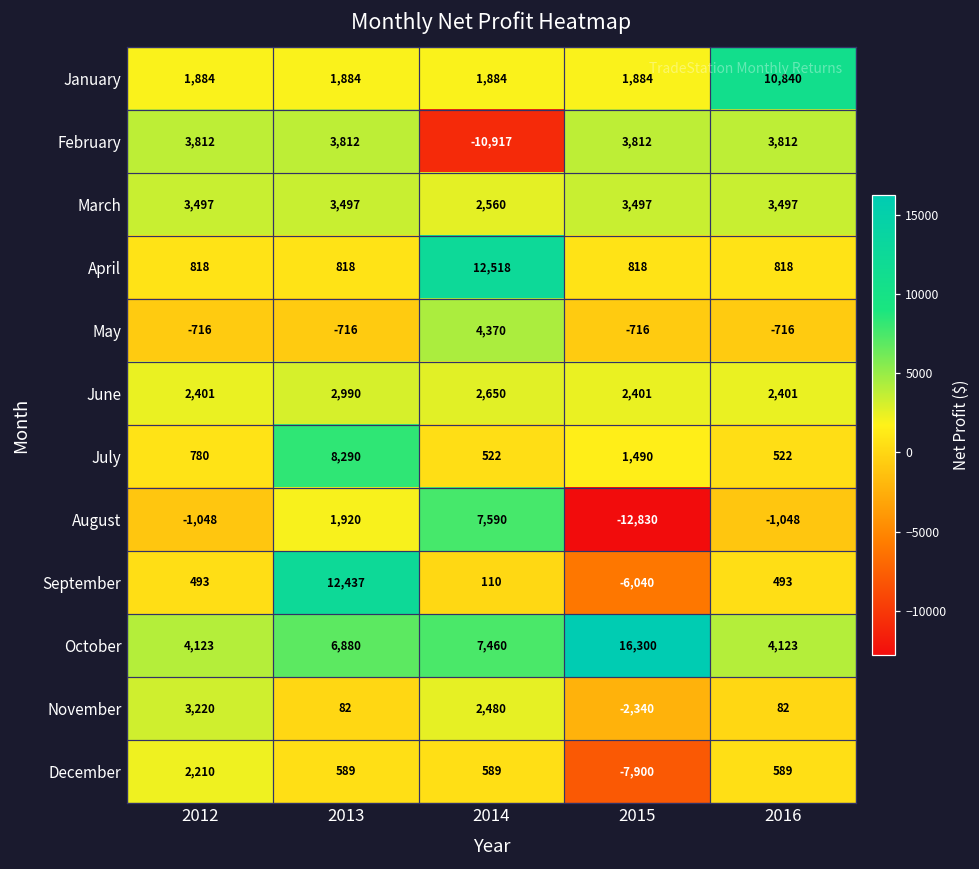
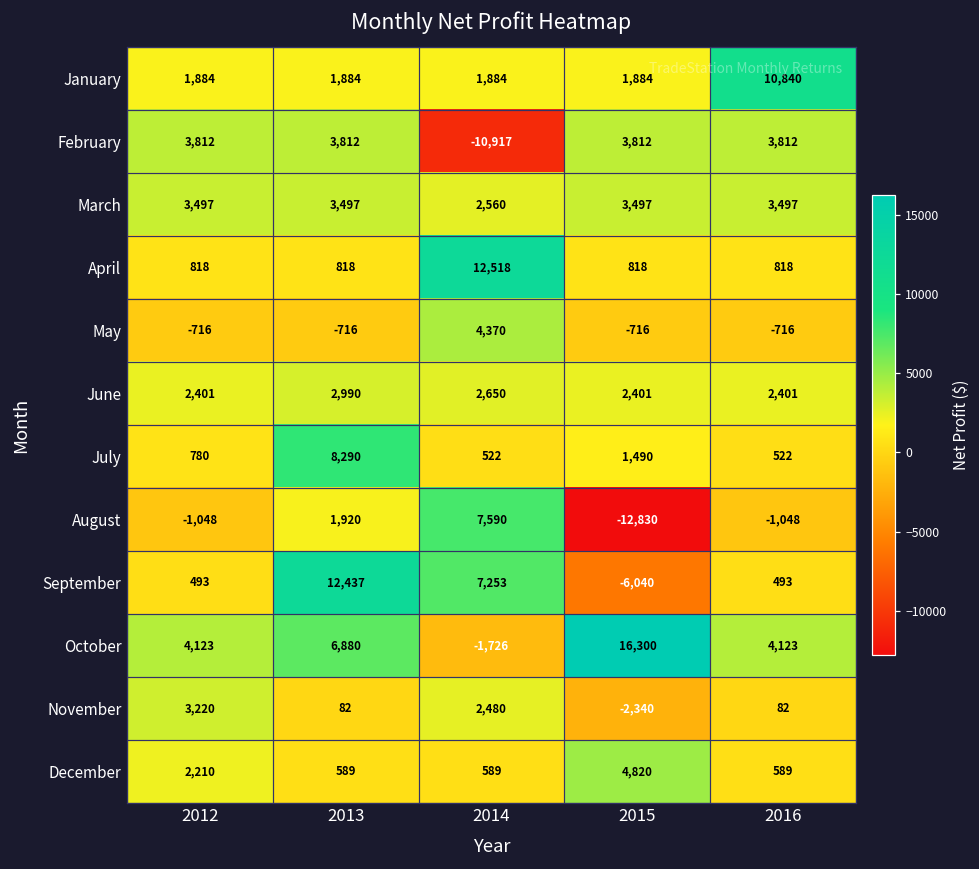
  {
    "January": {
      "2012": "1,884",
      "2013": "1,884",
      "2014": "1,884",
      "2015": "1,884"
    },
    "February": {
      "2012": "3,812",
      "2013": "3,812",
      "2014": "-10,917",
      "2015": "3,812",
      "2016": "3,812"
    },
    "March": {
      "2012": "3,497",
      "2013": "3,497",
      "2014": "2,560",
      "2015": "3,497",
      "2016": "3,497"
    },
    "April": {
      "2012": "818",
      "2013": "818",
      "2014": "12,518",
      "2015": "818",
      "2016": "818"
    },
    "May": {
      "2012": "-716",
      "2013": "-716",
      "2014": "4,370",
      "2015": "-716",
      "2016": "-716"
    },
    "June": {
      "2012": "2,401",
      "2013": "2,990",
      "2014": "2,650",
      "2015": "2,401",
      "2016": "2,401"
    },
    "July": {
      "2012": "780",
      "2013": "8,290",
      "2014": "522",
      "2015": "1,490",
      "2016": "522"
    },
    "August": {
      "2012": "-1,048",
      "2013": "1,920",
      "2014": "7,590",
      "2015": "-12,830",
      "2016": "-1,048"
    },
    "September": {
      "2012": "493",
      "2013": "12,437",
-     "2014": "110",
+     "2014": "7,253",
      "2015": "-6,040",
      "2016": "493"
    },
    "October": {
      "2012": "4,123",
      "2013": "6,880",
-     "2014": "7,460",
+     "2014": "-1,726",
      "2015": "16,300",
      "2016": "4,123"
    },
    "November": {
      "2012": "3,220",
      "2013": "82",
      "2014": "2,480",
      "2015": "-2,340",
      "2016": "82"
    },
    "December": {
      "2012": "2,210",
      "2013": "589",
      "2014": "589",
-     "2015": "-7,900",
+     "2015": "4,820",
      "2016": "589"
    }
  }
